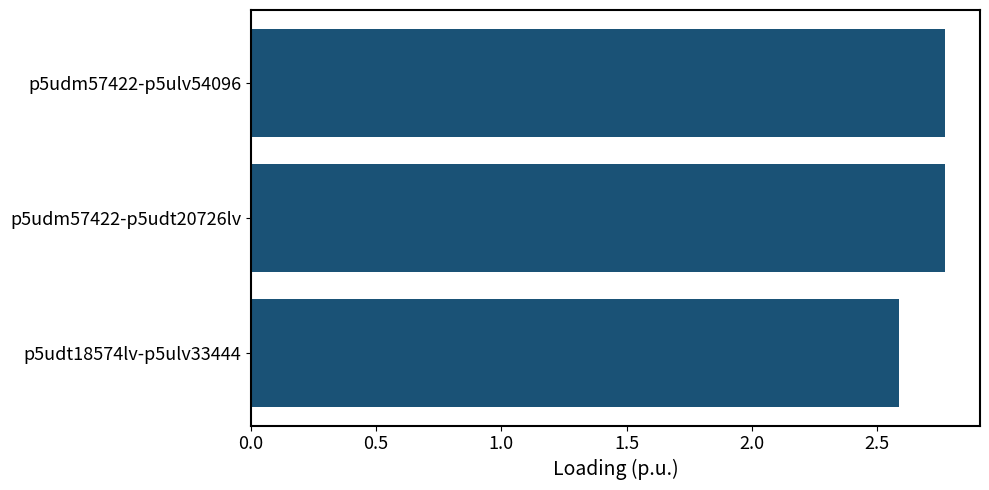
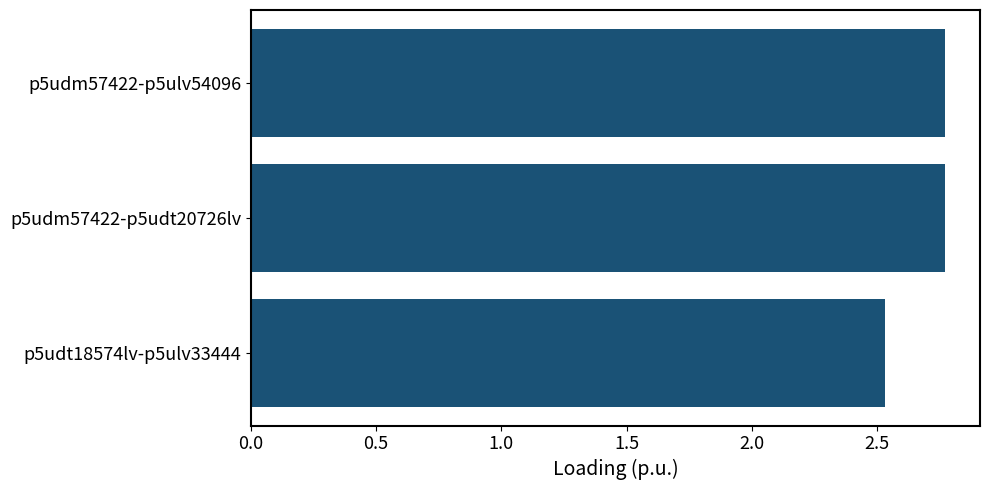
  {
    "p5udm57422-p5ulv54096": 2.77,
    "p5udm57422-p5udt20726lv": 2.77,
-   "p5udt18574lv-p5ulv33444": 2.59
+   "p5udt18574lv-p5ulv33444": 2.53
  }
